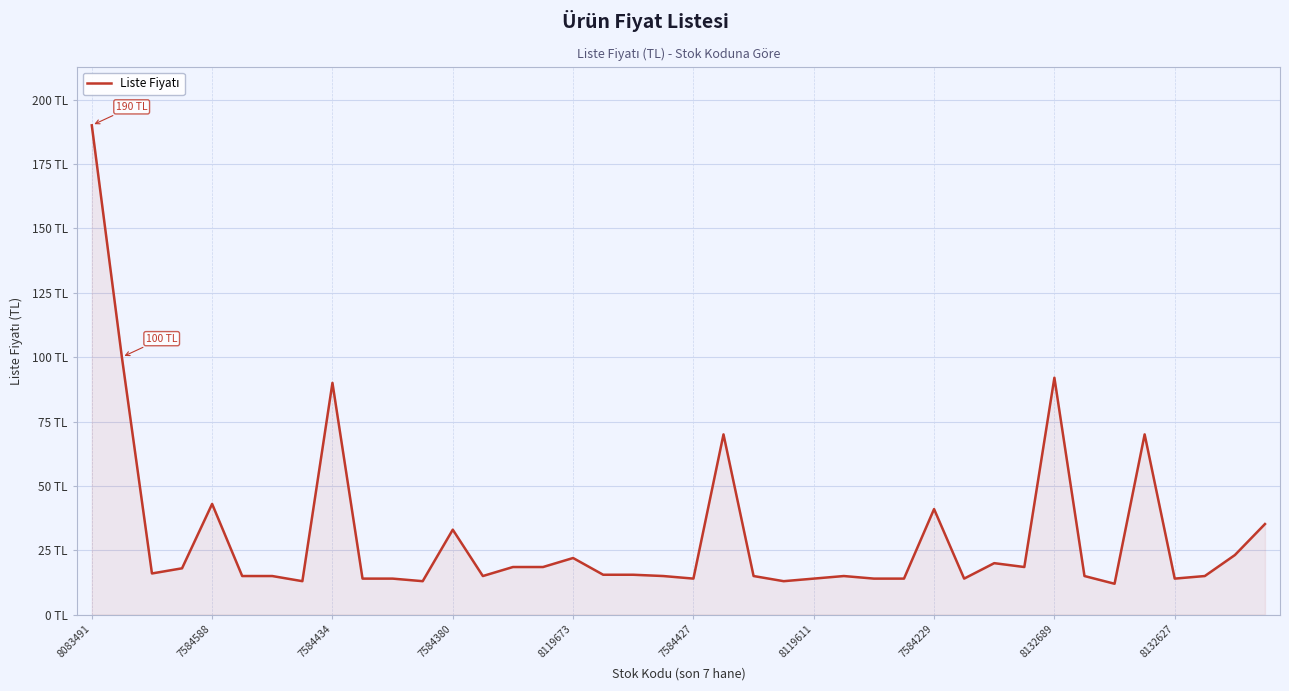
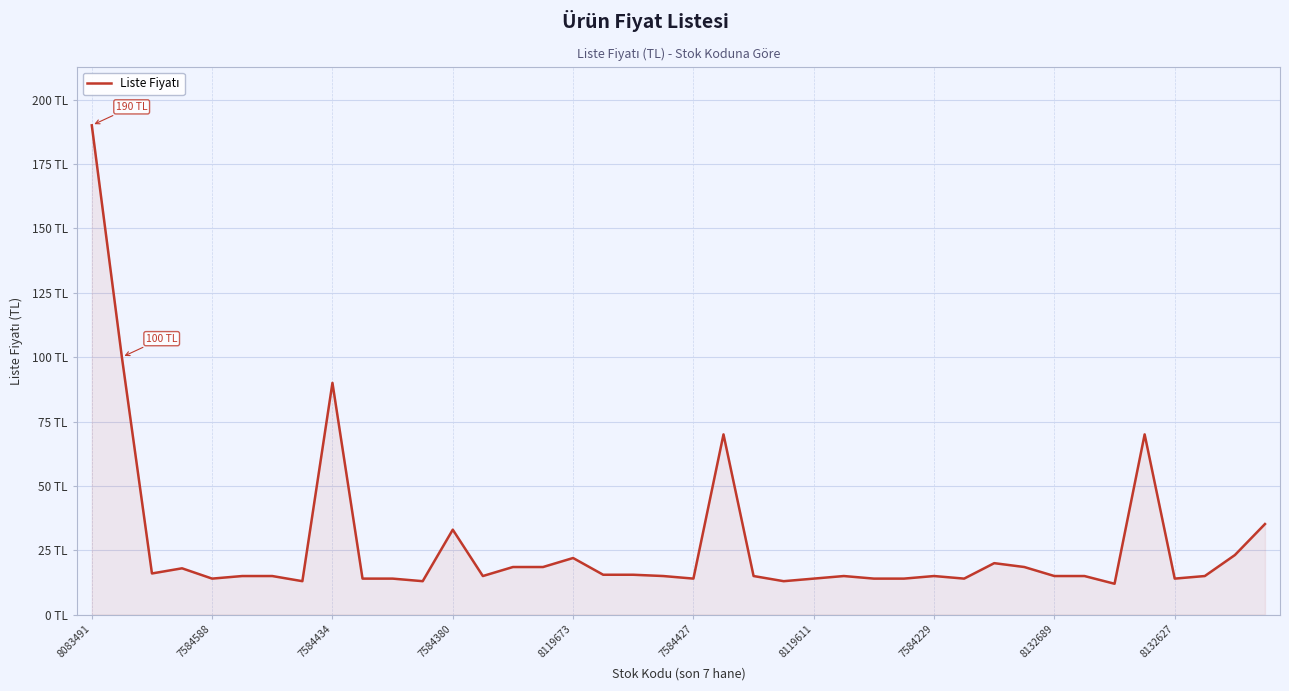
  {
-   "7584588": "43 TL",
+   "7584588": "14 TL",
    "7584434": "90 TL",
    "7584380": "33 TL",
    "8119673": "22 TL",
    "7584427": "14 TL",
    "8119611": "14 TL",
-   "7584229": "41 TL",
-   "8132689": "92 TL",
+   "7584229": "15 TL",
+   "8132689": "15 TL",
    "8132627": "14 TL"
  }
